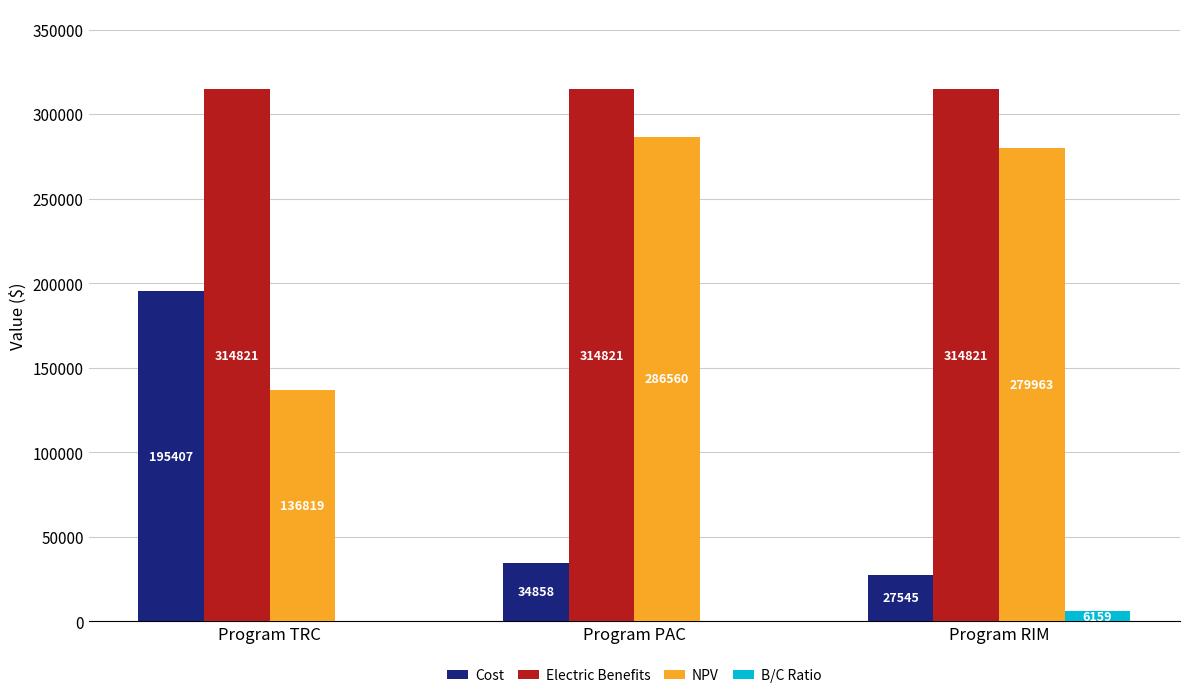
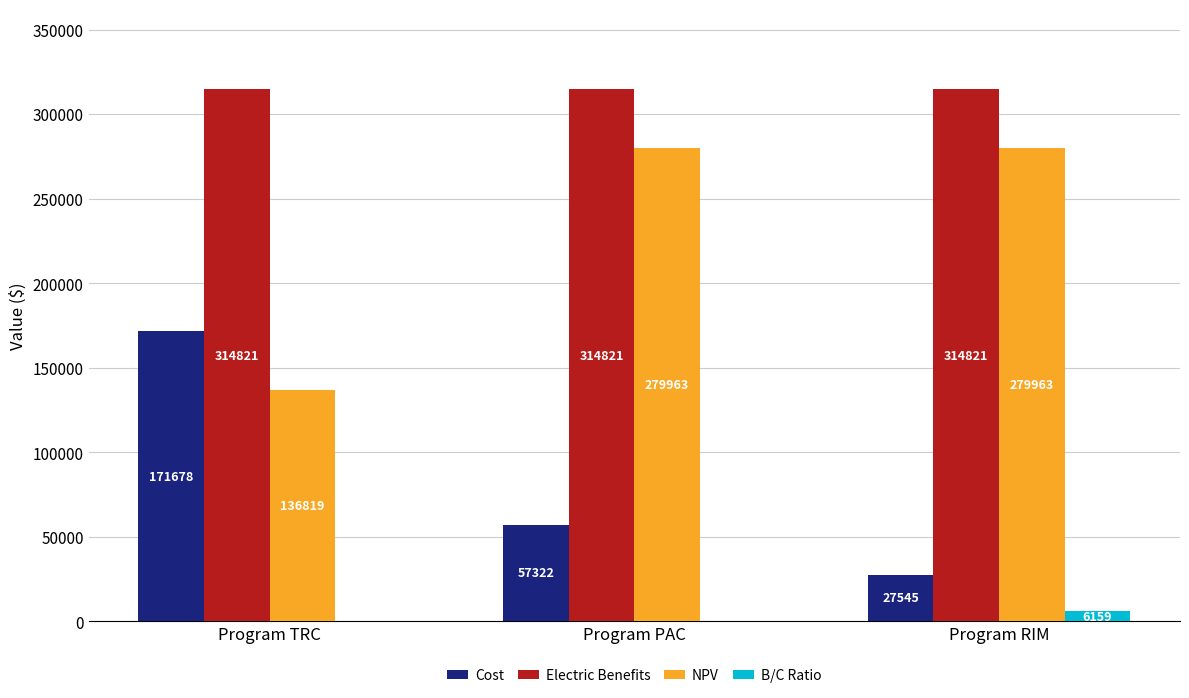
  {
    "Cost": {
-     "Program TRC": 195407,
-     "Program PAC": 34858,
+     "Program TRC": 171678,
+     "Program PAC": 57322,
      "Program RIM": 27545
    },
    "Electric Benefits": {
      "Program TRC": 314821,
      "Program PAC": 314821,
      "Program RIM": 314821
    },
    "NPV": {
      "Program TRC": 136819,
-     "Program PAC": 286560,
+     "Program PAC": 279963,
      "Program RIM": 279963
    },
    "B/C Ratio": {
      "Program RIM": 6159
    }
  }
